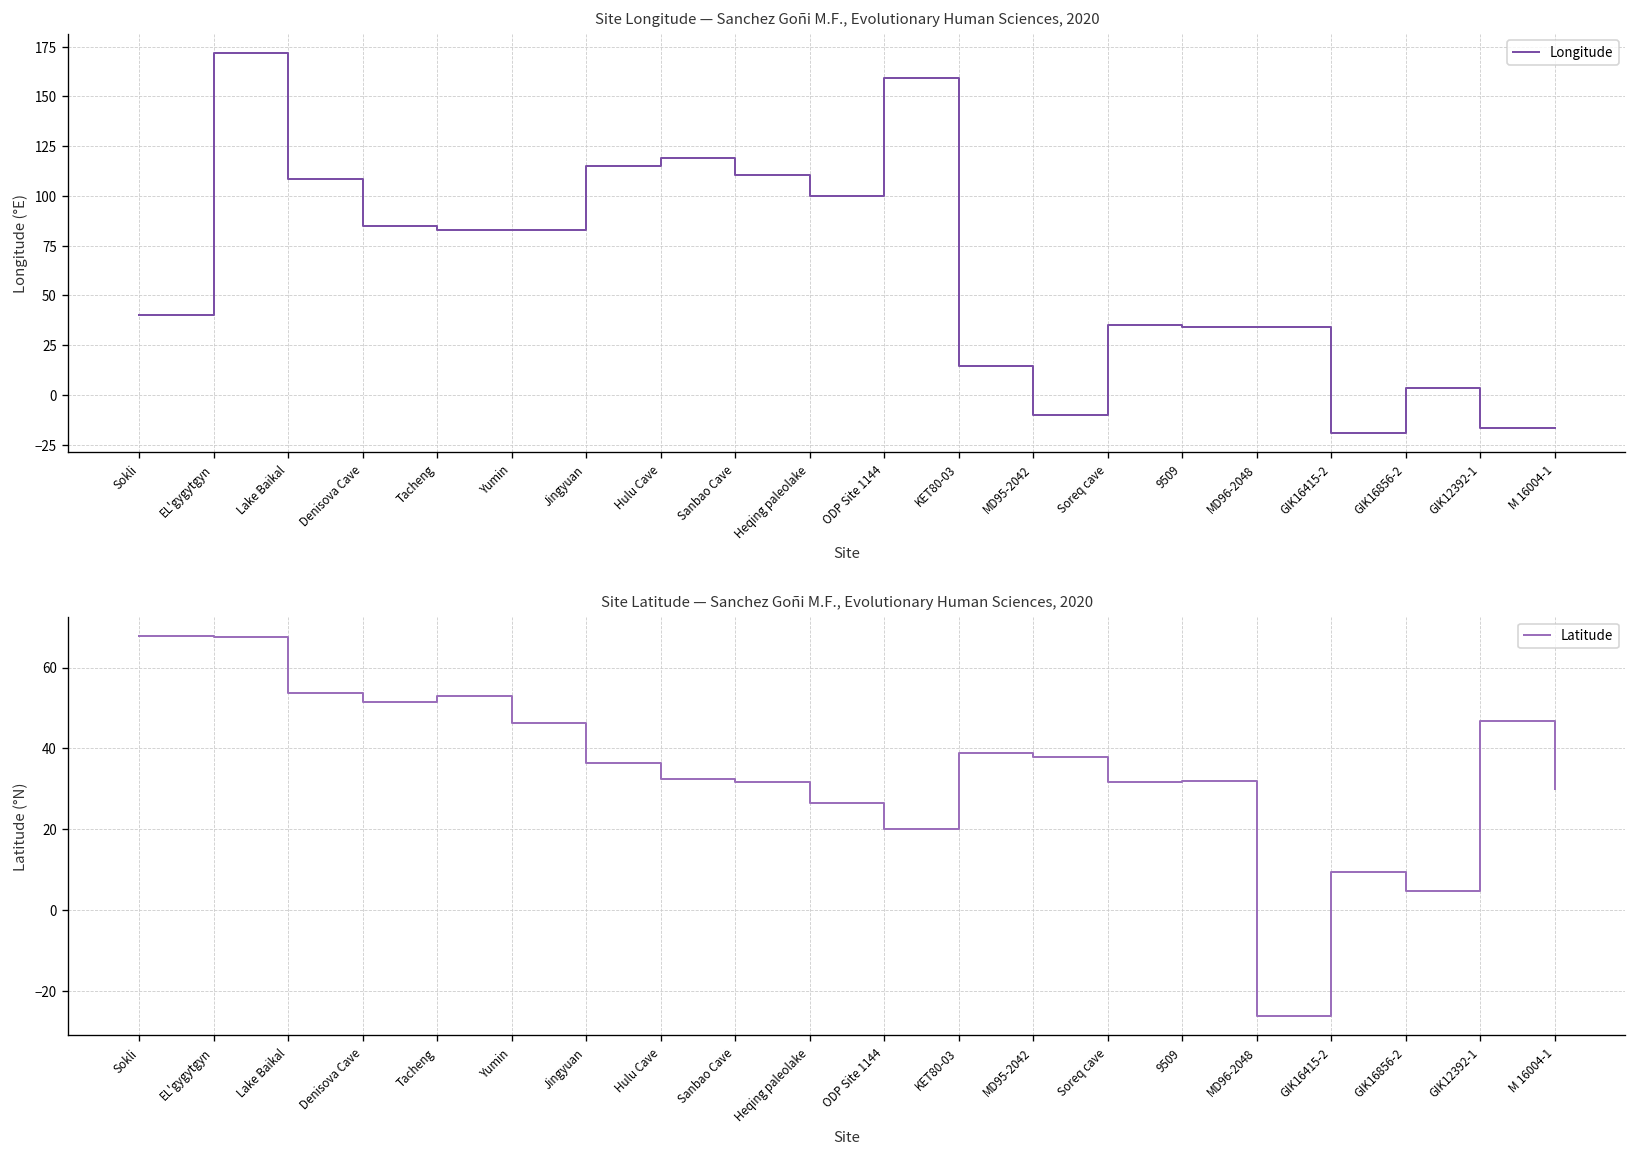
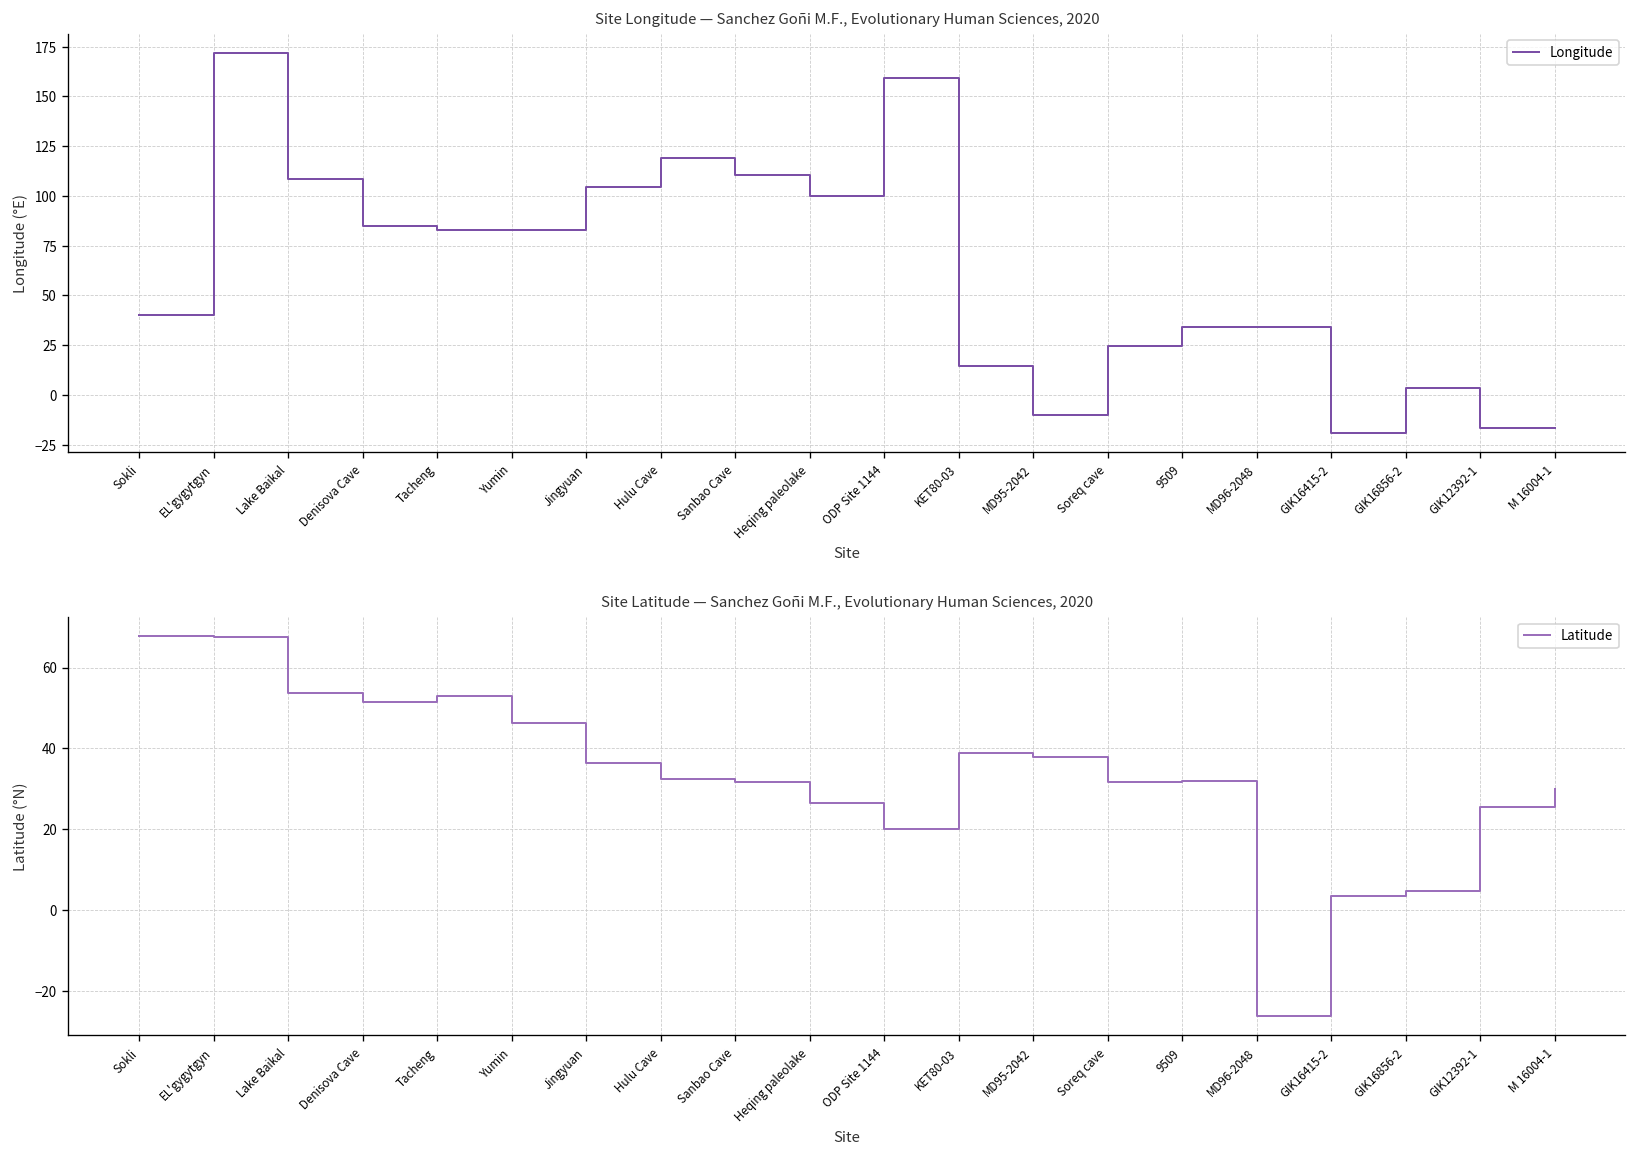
  {
    "Site Longitude — Sanchez Goñi M.F., Evolutionary Human Sciences, 2020": {
      "Sokli": 40,
      "EL'gygytgyn": 172,
      "Lake Baikal": 108,
      "Denisova Cave": 85,
      "Tacheng": 83,
      "Yumin": 83,
-     "Jingyuan": 115,
+     "Jingyuan": 105,
      "Hulu Cave": 119,
      "Sanbao Cave": 110,
      "Heqing paleolake": 100,
      "ODP Site 1144": 159,
      "KET80-03": 14,
      "MD95-2042": -10,
-     "Soreq cave": 35,
+     "Soreq cave": 24,
      "9509": 34,
      "MD96-2048": 34,
      "GIK16415-2": -19,
      "GIK16856-2": 3,
      "GIK12392-1": -17,
      "M 16004-1": -17
    },
    "Site Latitude — Sanchez Goñi M.F., Evolutionary Human Sciences, 2020": {
      "Sokli": 68,
      "EL'gygytgyn": 68,
      "Lake Baikal": 54,
      "Denisova Cave": 51,
      "Tacheng": 53,
      "Yumin": 46,
      "Jingyuan": 36,
      "Hulu Cave": 33,
      "Sanbao Cave": 32,
      "Heqing paleolake": 27,
      "ODP Site 1144": 20,
      "KET80-03": 39,
      "MD95-2042": 38,
      "Soreq cave": 32,
      "9509": 32,
      "MD96-2048": -26,
-     "GIK16415-2": 10,
+     "GIK16415-2": 4,
      "GIK16856-2": 5,
-     "GIK12392-1": 47,
+     "GIK12392-1": 26,
      "M 16004-1": 30
    }
  }
